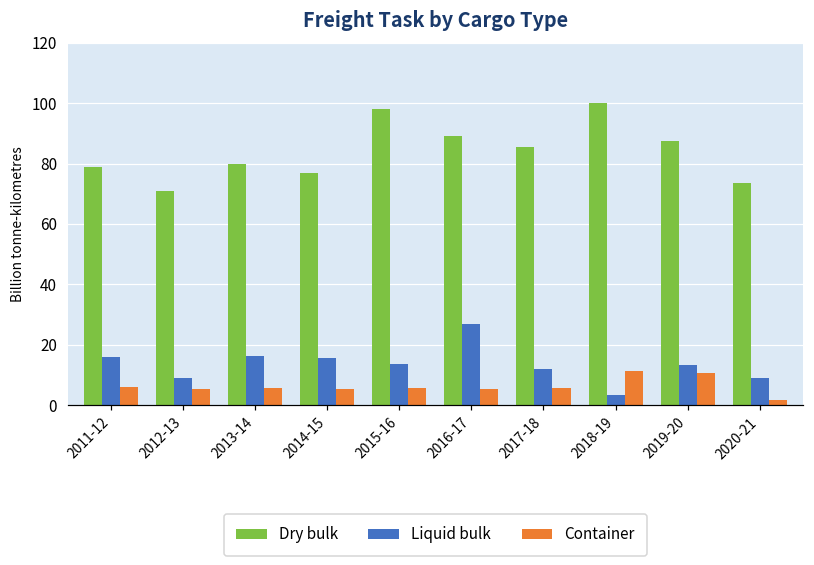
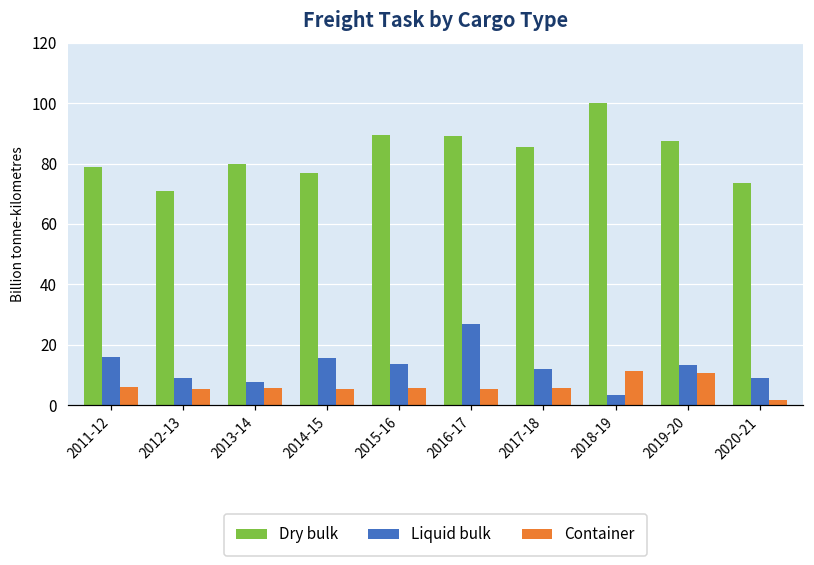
  {
    "Dry bulk": {
      "2011-12": 79,
      "2012-13": 71,
      "2013-14": 80,
      "2014-15": 77,
-     "2015-16": 98,
+     "2015-16": 89,
      "2016-17": 89,
      "2017-18": 85,
      "2018-19": 100,
      "2019-20": 87,
      "2020-21": 74
    },
    "Liquid bulk": {
      "2011-12": 16,
      "2012-13": 9,
-     "2013-14": 16,
+     "2013-14": 8,
      "2014-15": 16,
      "2015-16": 14,
      "2016-17": 27,
      "2017-18": 12,
      "2018-19": 3,
      "2019-20": 13,
      "2020-21": 9
    },
    "Container": {
      "2011-12": 6,
      "2012-13": 5,
      "2013-14": 6,
      "2014-15": 5,
      "2015-16": 6,
      "2016-17": 5,
      "2017-18": 6,
      "2018-19": 11,
      "2019-20": 11,
      "2020-21": 2
    }
  }
